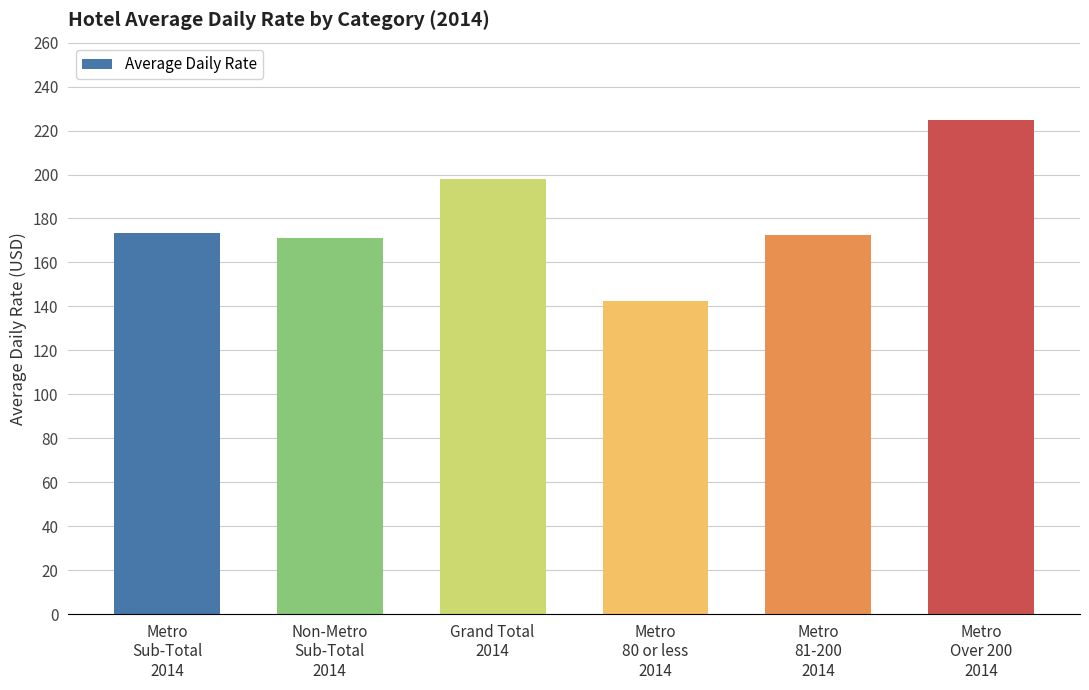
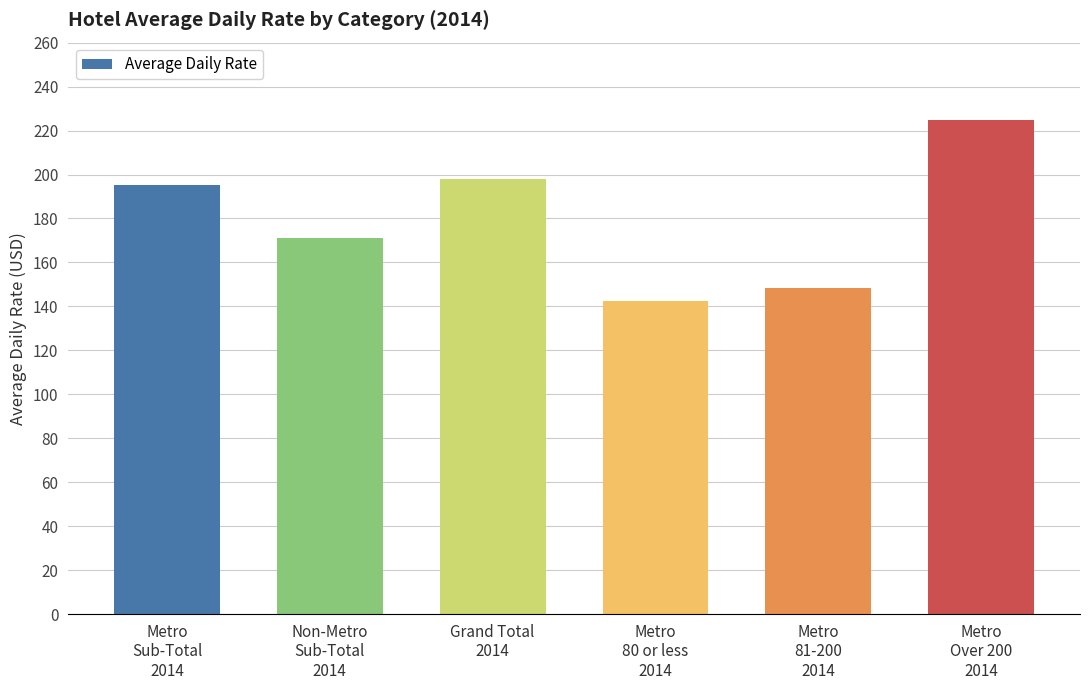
  {
-   "Metro Sub-Total 2014": 173,
+   "Metro Sub-Total 2014": 195,
    "Non-Metro Sub-Total 2014": 171,
    "Grand Total 2014": 198,
    "Metro 80 or less 2014": 142,
-   "Metro 81-200 2014": 173,
+   "Metro 81-200 2014": 148,
    "Metro Over 200 2014": 225
  }
